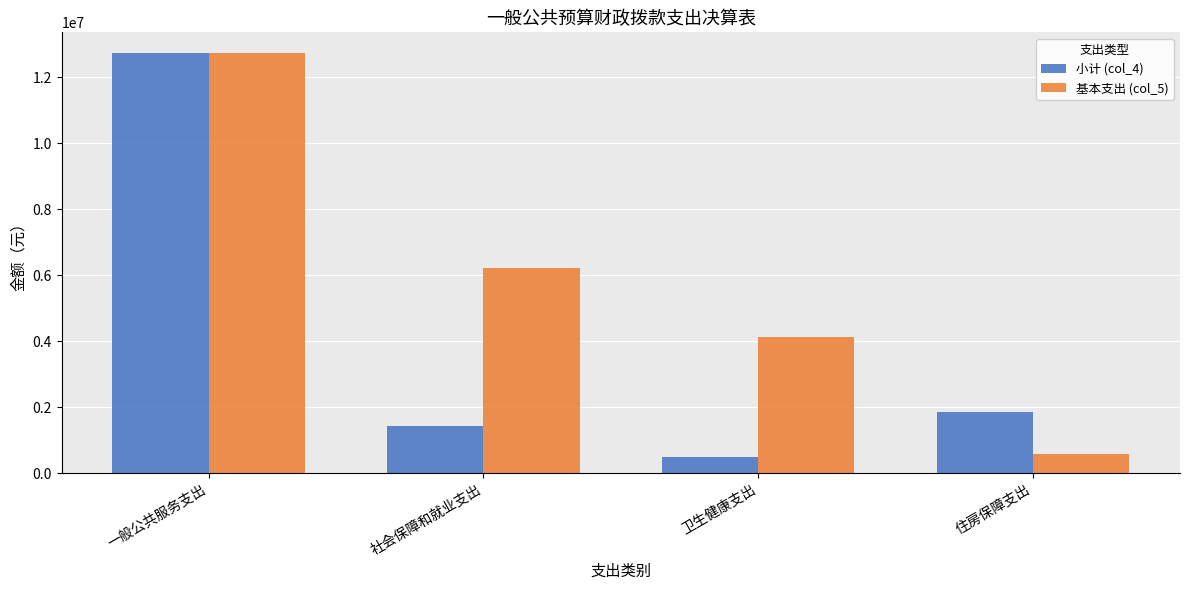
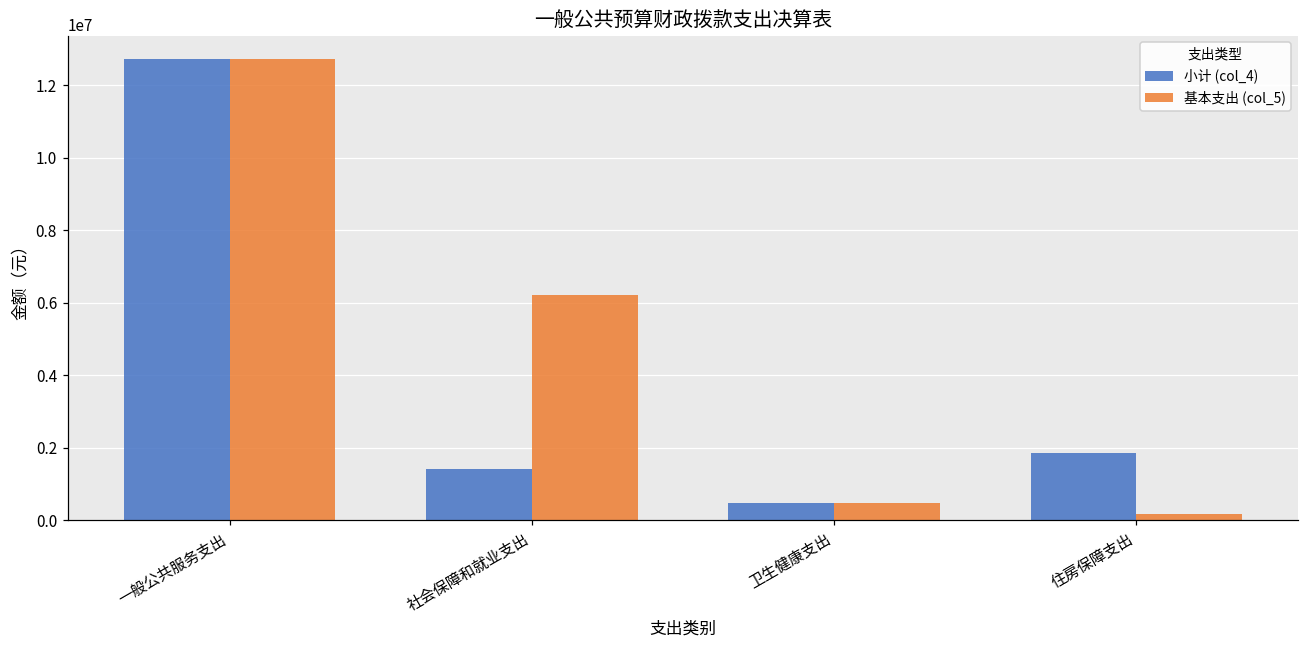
  {
    "小计 (col_4)": {
      "一般公共服务支出": 12700000,
      "社会保障和就业支出": 1400000,
      "卫生健康支出": 500000,
      "住房保障支出": 1900000
    },
    "基本支出 (col_5)": {
      "一般公共服务支出": 12700000,
      "社会保障和就业支出": 6200000,
-     "卫生健康支出": 4100000,
-     "住房保障支出": 600000
+     "卫生健康支出": 500000,
+     "住房保障支出": 200000
    }
  }
